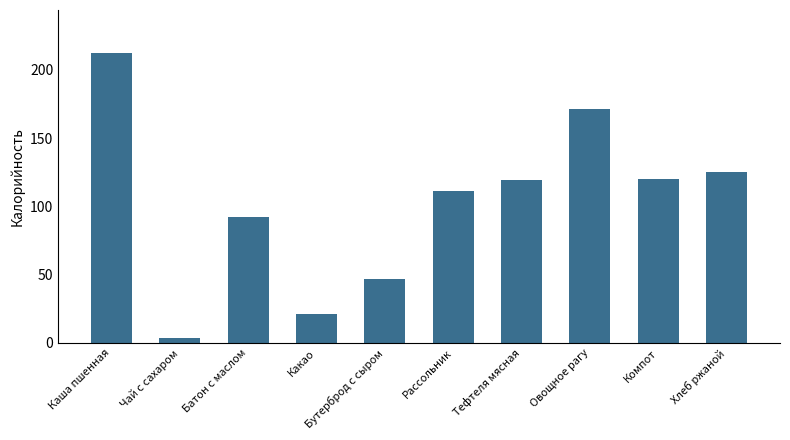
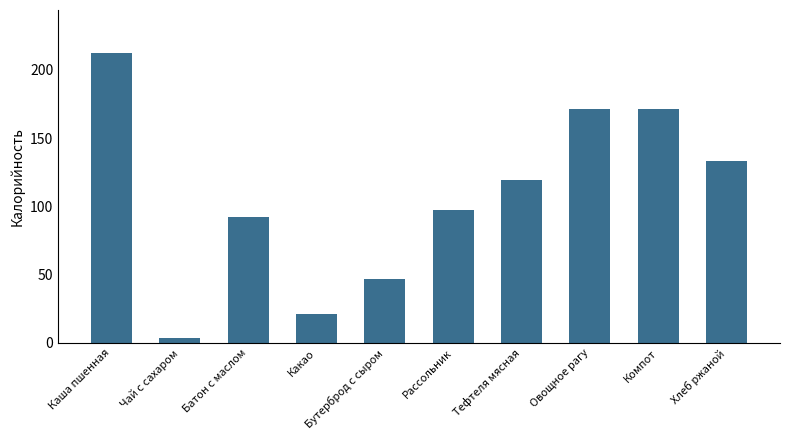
  {
    "Каша пшенная": 212,
    "Чай с сахаром": 4,
    "Батон с маслом": 92,
    "Какао": 21,
    "Бутерброд с сыром": 47,
-   "Рассольник": 111,
+   "Рассольник": 97,
    "Тефтеля мясная": 119,
    "Овощное рагу": 171,
-   "Компот": 120,
-   "Хлеб ржаной": 125
+   "Компот": 171,
+   "Хлеб ржаной": 133
  }
